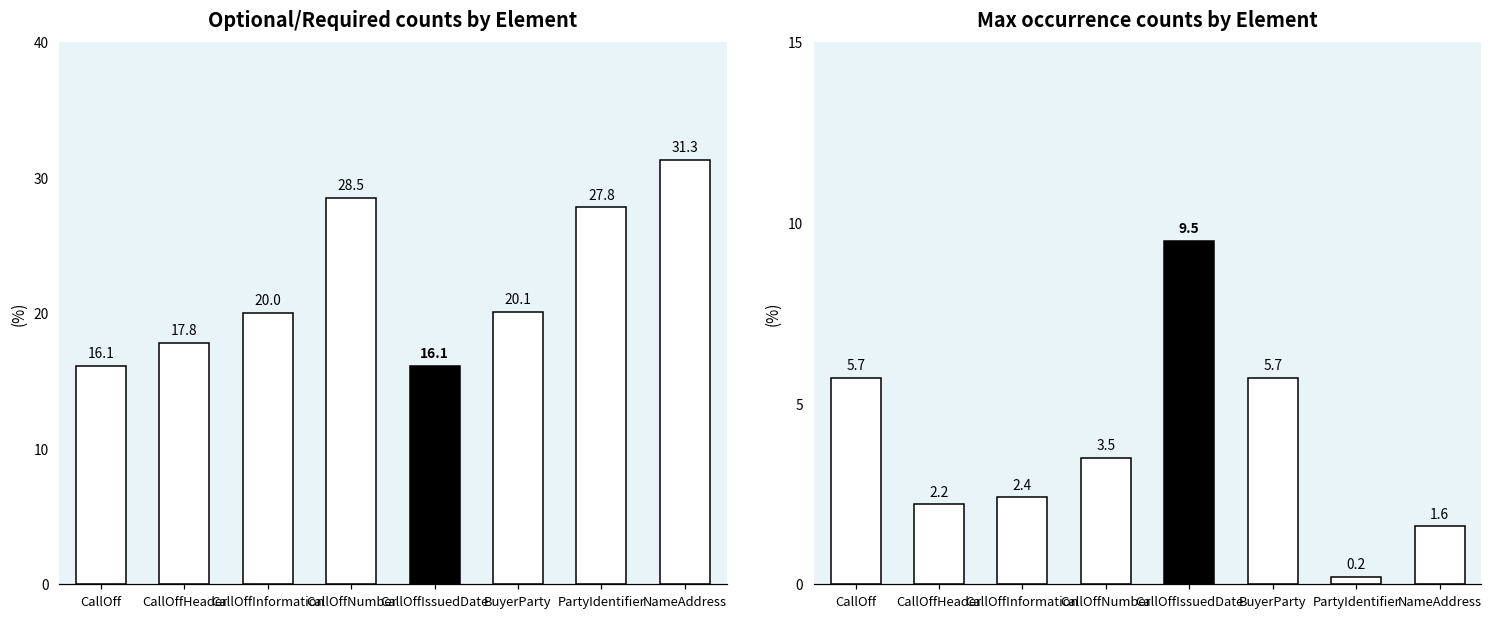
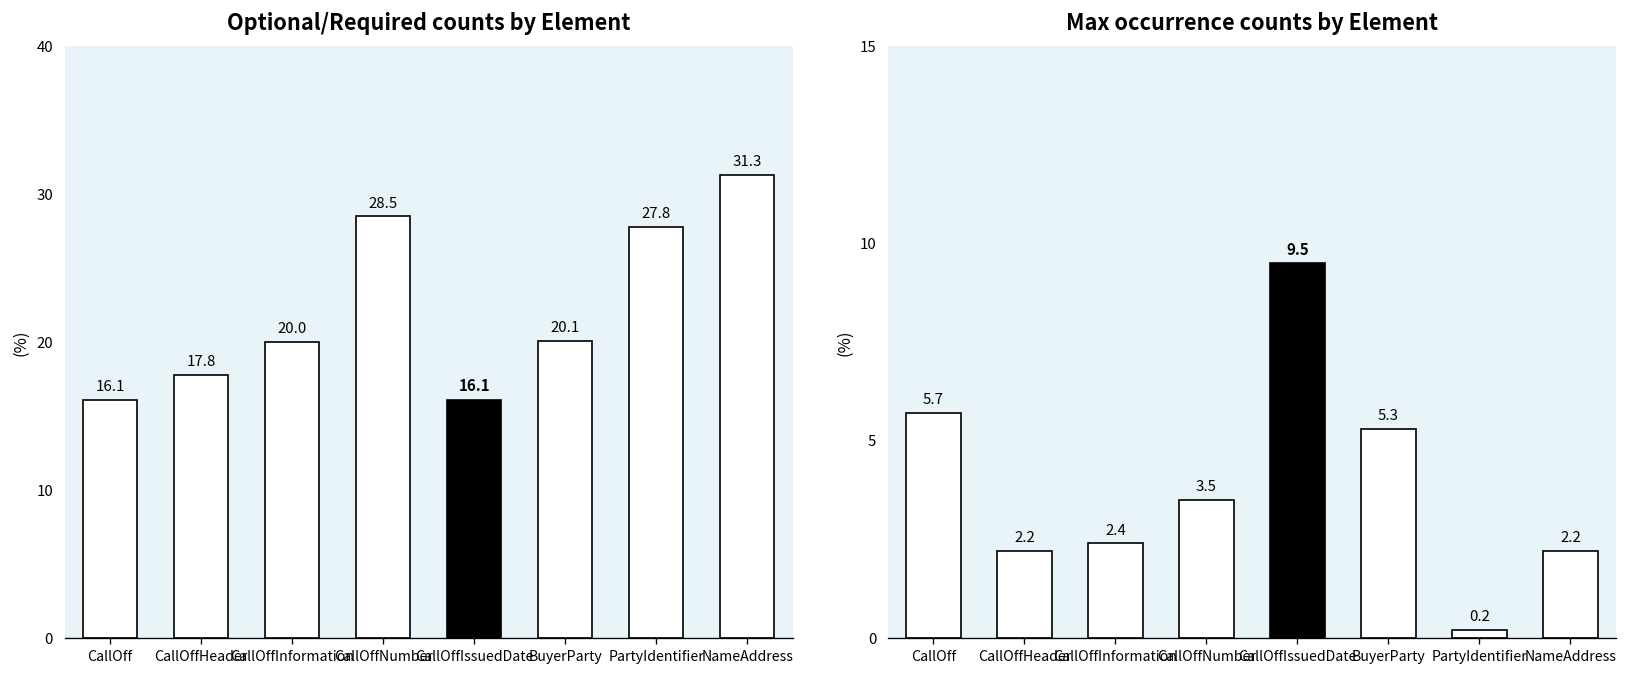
  {
    "Optional/Required counts by Element": {
      "CallOff": 16.1,
      "BuyerParty": 20.1,
      "PartyIdentifier": 27.8,
      "NameAddress": 31.3
    },
    "Max occurrence counts by Element": {
      "CallOff": 5.7,
-     "BuyerParty": 5.7,
+     "BuyerParty": 5.3,
      "PartyIdentifier": 0.2,
-     "NameAddress": 1.6
+     "NameAddress": 2.2
    }
  }
